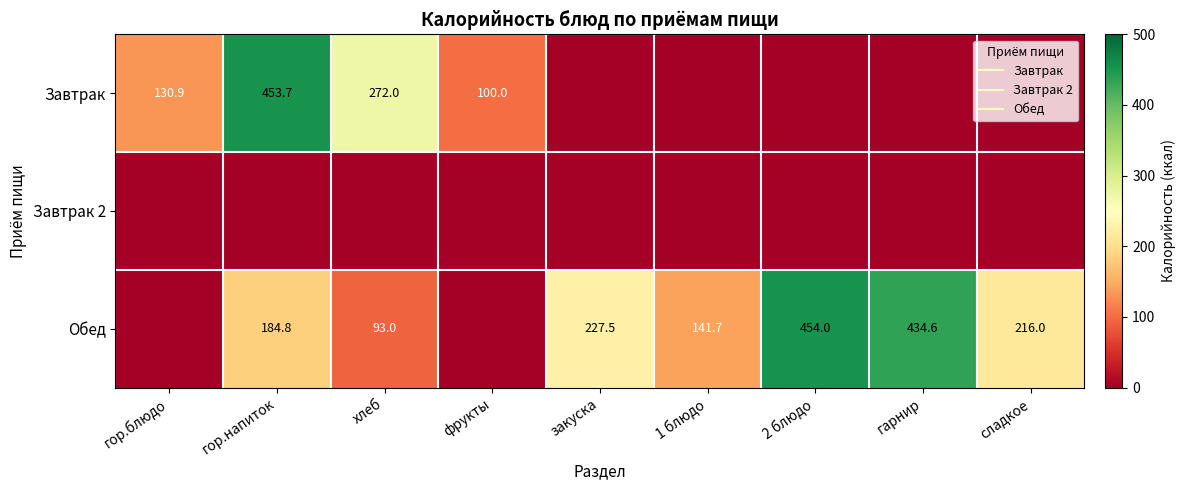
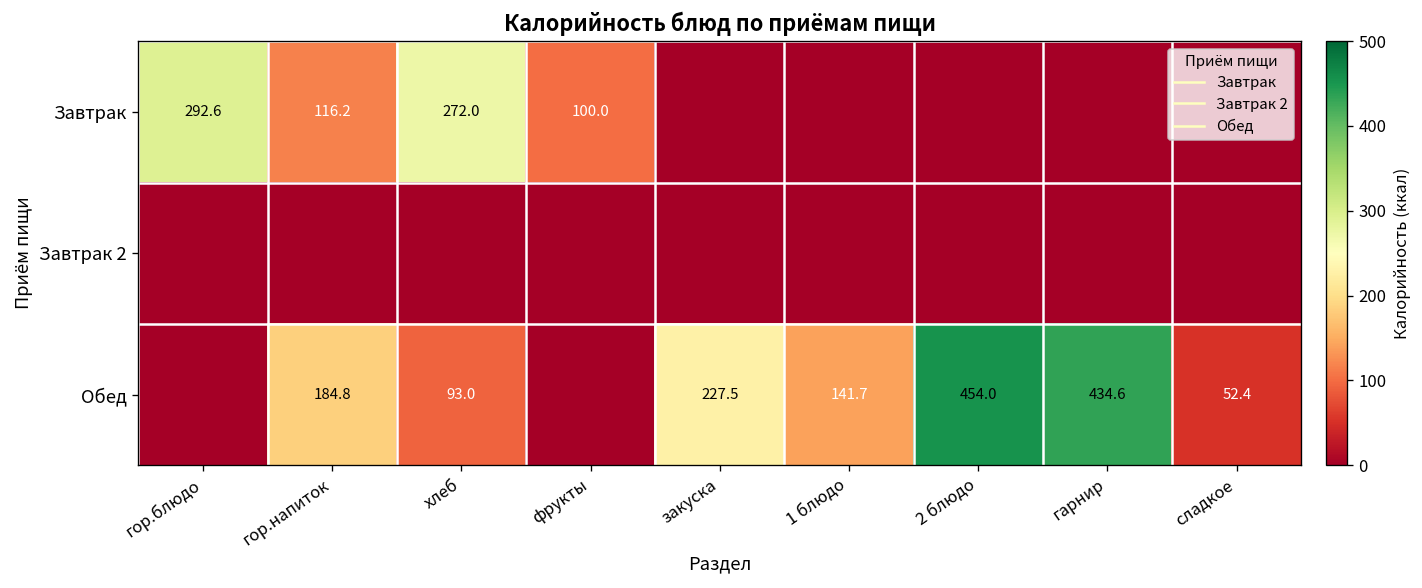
  {
    "Завтрак": {
-     "гор.блюдо": 130.9,
-     "гор.напиток": 453.7,
+     "гор.блюдо": 292.6,
+     "гор.напиток": 116.2,
      "хлеб": 272.0,
      "фрукты": 100.0
    },
    "Обед": {
      "гор.напиток": 184.8,
      "хлеб": 93.0,
      "закуска": 227.5,
      "1 блюдо": 141.7,
      "2 блюдо": 454.0,
      "гарнир": 434.6,
-     "сладкое": 216.0
+     "сладкое": 52.4
    }
  }
